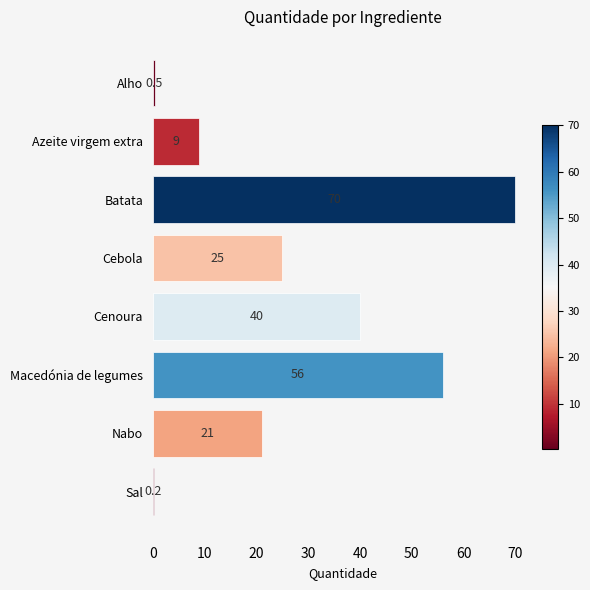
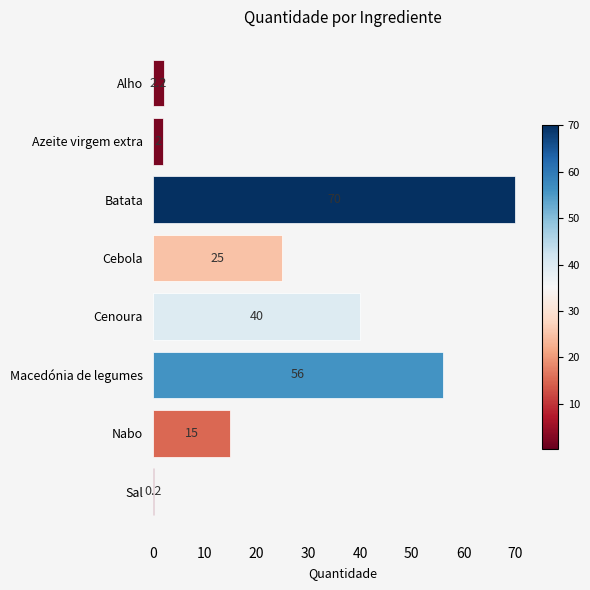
  {
-   "Alho": 0.5,
-   "Azeite virgem extra": 9,
+   "Alho": 2.2,
+   "Azeite virgem extra": 2,
    "Cebola": 25,
    "Cenoura": 40,
    "Macedónia de legumes": 56,
-   "Nabo": 21,
+   "Nabo": 15,
    "Sal": 0.2
  }
